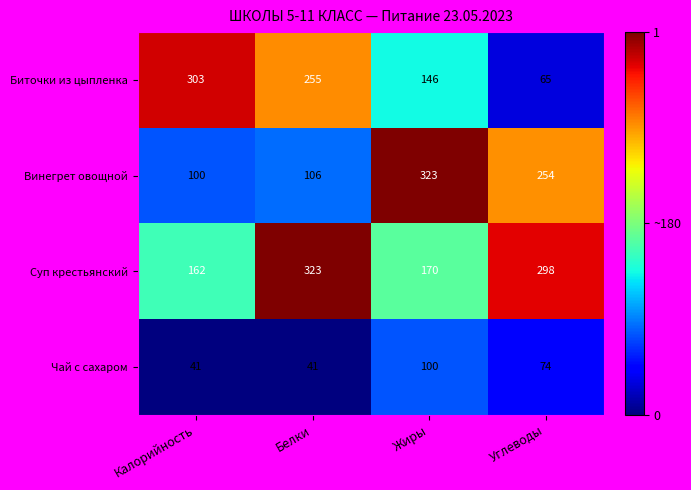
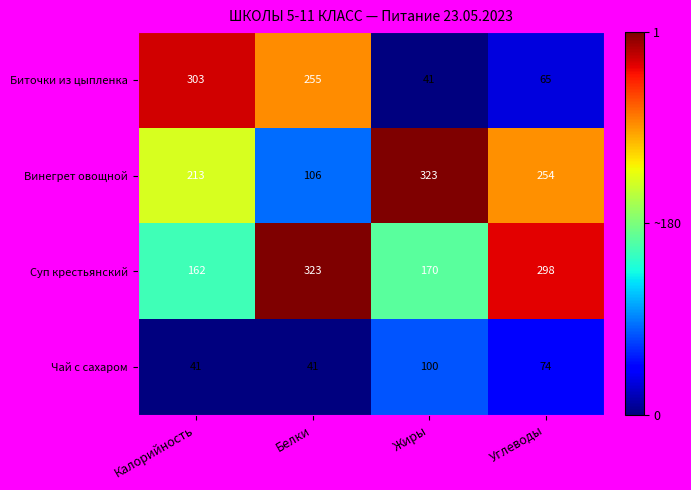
  {
    "Биточки из цыпленка": {
      "Калорийность": 303,
      "Белки": 255,
-     "Жиры": 146,
+     "Жиры": 41,
      "Углеводы": 65
    },
    "Винегрет овощной": {
-     "Калорийность": 100,
+     "Калорийность": 213,
      "Белки": 106,
      "Жиры": 323,
      "Углеводы": 254
    },
    "Суп крестьянский": {
      "Калорийность": 162,
      "Белки": 323,
      "Жиры": 170,
      "Углеводы": 298
    },
    "Чай с сахаром": {
      "Калорийность": 41,
      "Белки": 41,
      "Жиры": 100,
      "Углеводы": 74
    }
  }
